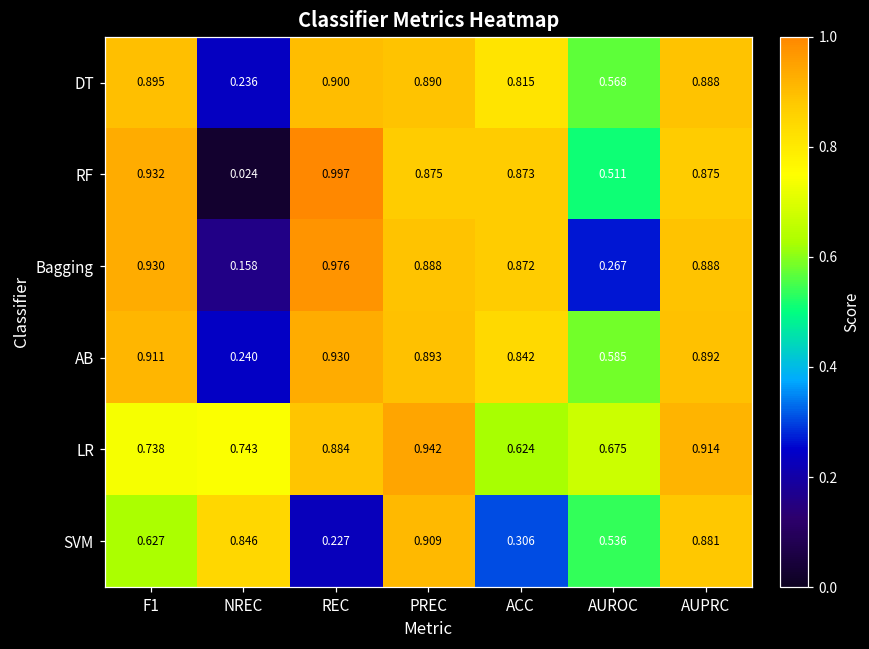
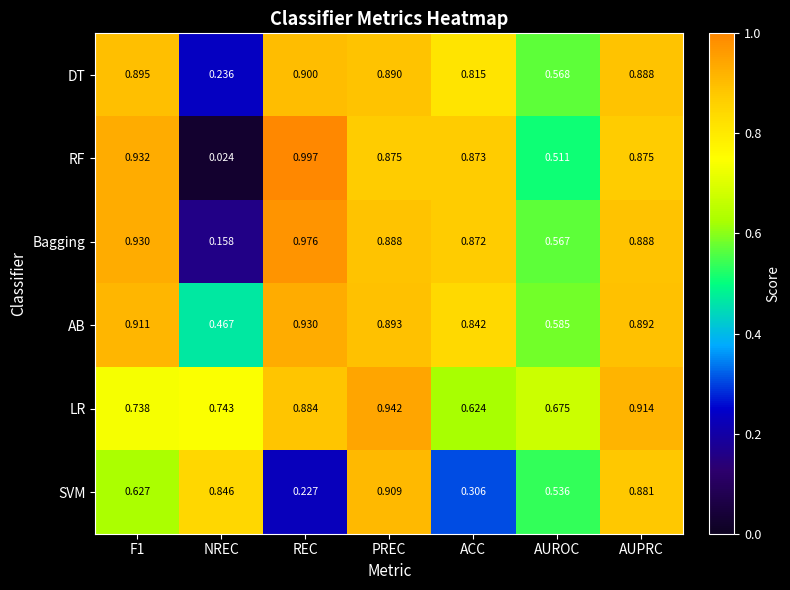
  {
    "DT": {
      "F1": 0.895,
      "NREC": 0.236,
      "REC": 0.900,
      "PREC": 0.890,
      "ACC": 0.815,
      "AUROC": 0.568,
      "AUPRC": 0.888
    },
    "RF": {
      "F1": 0.932,
      "NREC": 0.024,
      "REC": 0.997,
      "PREC": 0.875,
      "ACC": 0.873,
      "AUROC": 0.511,
      "AUPRC": 0.875
    },
    "Bagging": {
      "F1": 0.930,
      "NREC": 0.158,
      "REC": 0.976,
      "PREC": 0.888,
      "ACC": 0.872,
-     "AUROC": 0.267,
+     "AUROC": 0.567,
      "AUPRC": 0.888
    },
    "AB": {
      "F1": 0.911,
-     "NREC": 0.240,
+     "NREC": 0.467,
      "REC": 0.930,
      "PREC": 0.893,
      "ACC": 0.842,
      "AUROC": 0.585,
      "AUPRC": 0.892
    },
    "LR": {
      "F1": 0.738,
      "NREC": 0.743,
      "REC": 0.884,
      "PREC": 0.942,
      "ACC": 0.624,
      "AUROC": 0.675,
      "AUPRC": 0.914
    },
    "SVM": {
      "F1": 0.627,
      "NREC": 0.846,
      "REC": 0.227,
      "PREC": 0.909,
      "ACC": 0.306,
      "AUROC": 0.536,
      "AUPRC": 0.881
    }
  }
